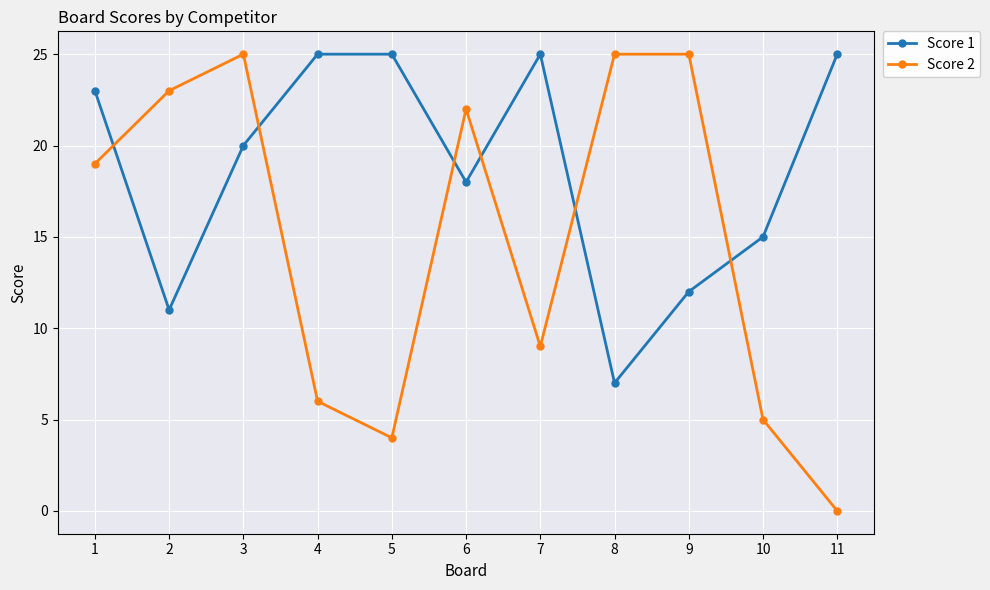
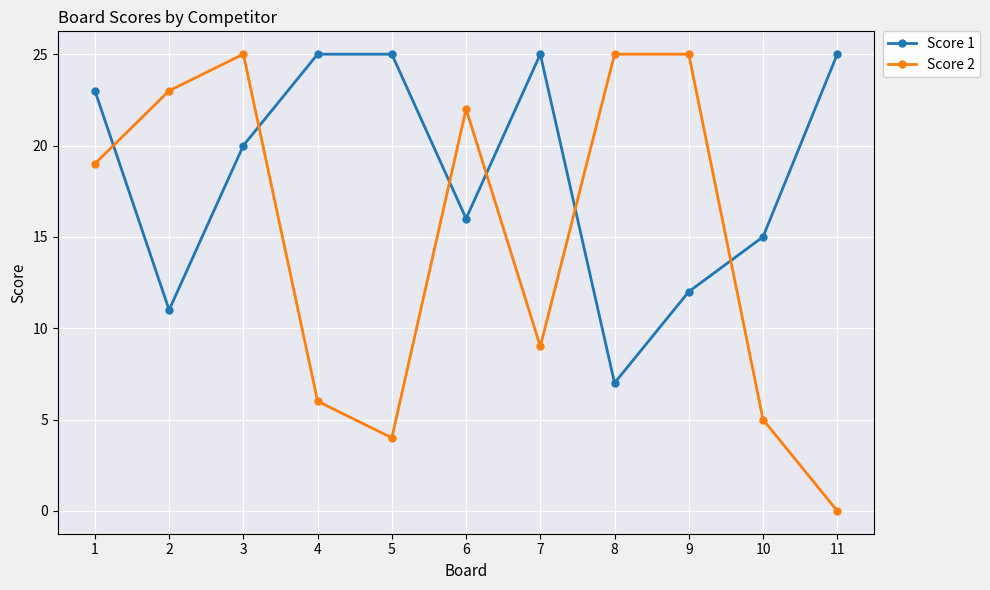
  {
    "Score 1": {
      "1": 23,
      "2": 11,
      "3": 20,
      "4": 25,
      "5": 25,
-     "6": 18,
+     "6": 16,
      "7": 25,
      "8": 7,
      "9": 12,
      "10": 15,
      "11": 25
    },
    "Score 2": {
      "1": 19,
      "2": 23,
      "3": 25,
      "4": 6,
      "5": 4,
      "6": 22,
      "7": 9,
      "8": 25,
      "9": 25,
      "10": 5,
      "11": 0
    }
  }
